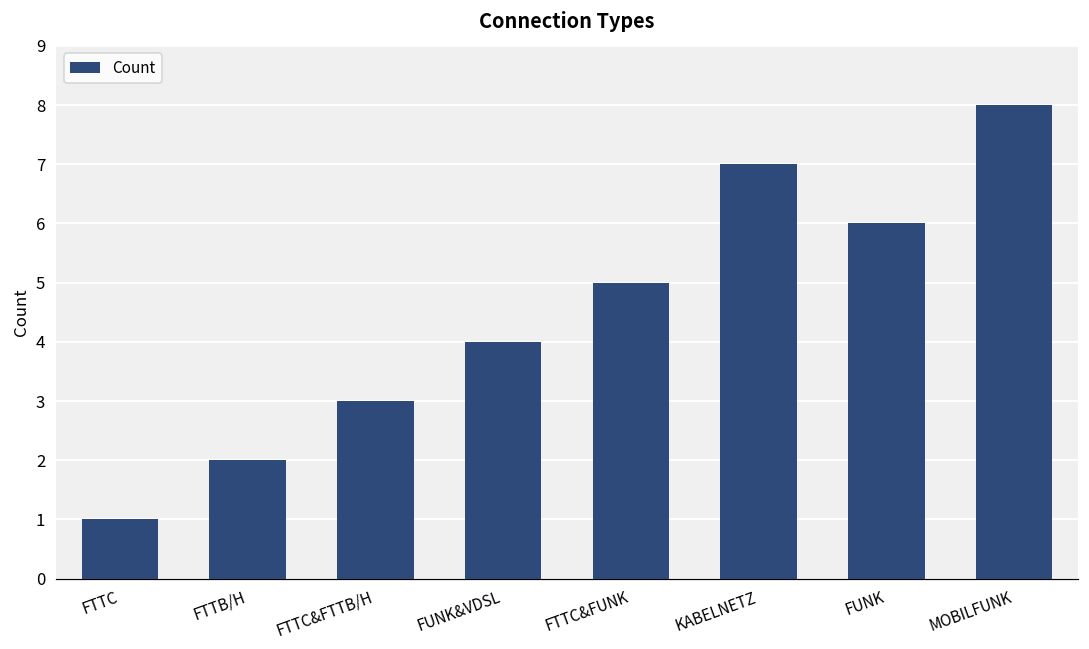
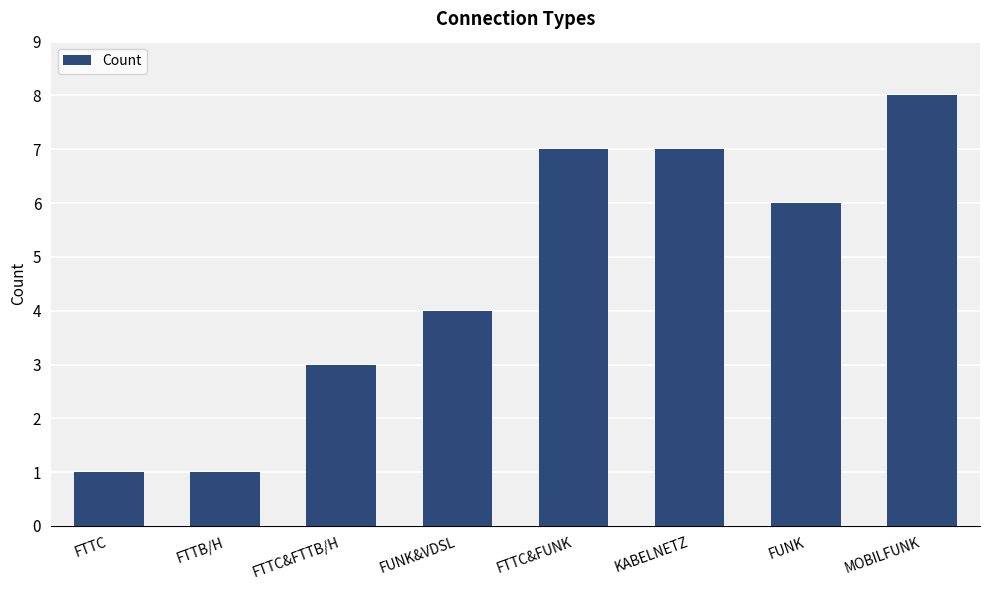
  {
    "FTTC": 1,
-   "FTTB/H": 2,
+   "FTTB/H": 1,
    "FTTC&FTTB/H": 3,
    "FUNK&VDSL": 4,
-   "FTTC&FUNK": 5,
+   "FTTC&FUNK": 7,
    "KABELNETZ": 7,
    "FUNK": 6,
    "MOBILFUNK": 8
  }
